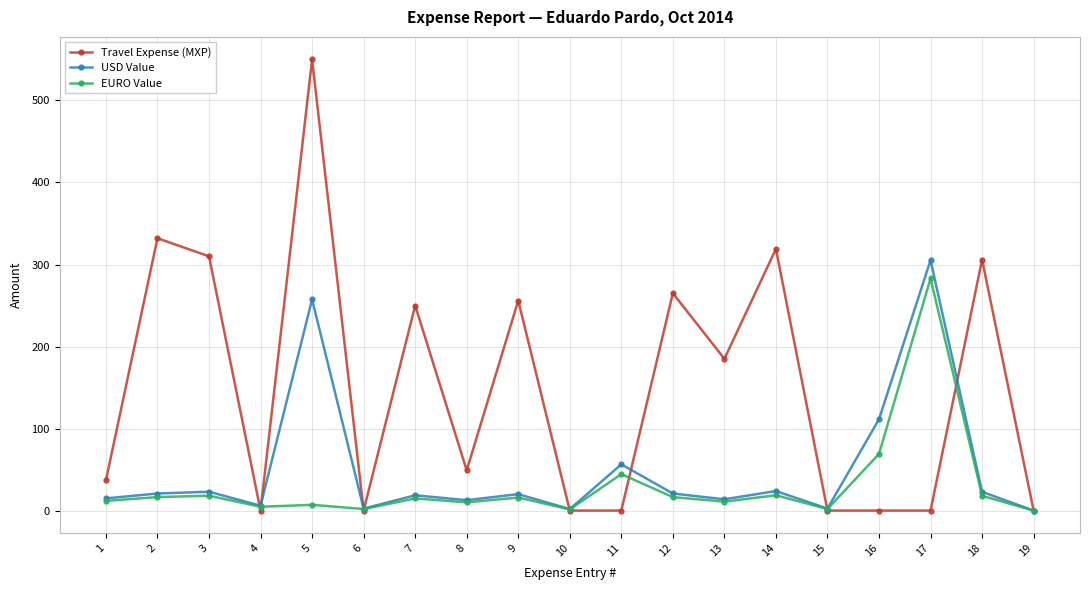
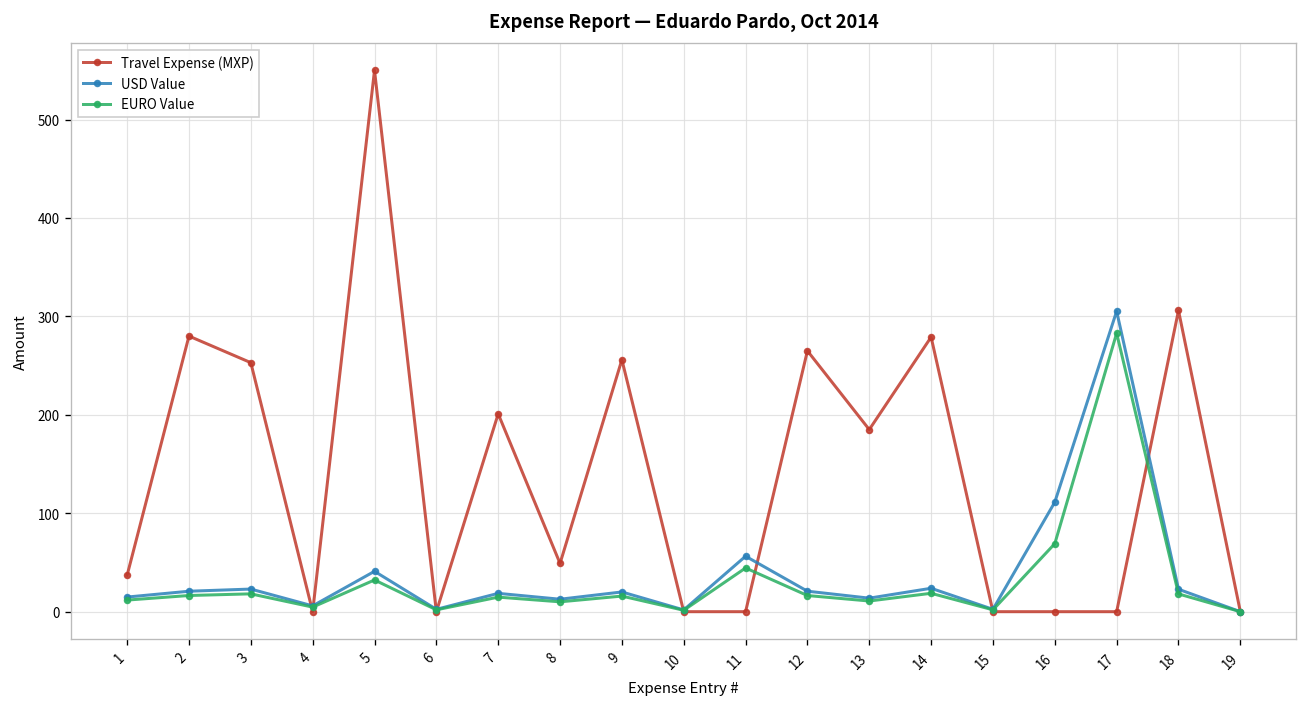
  {
    "Travel Expense (MXP)": {
      "1": 40,
-     "2": 330,
-     "3": 310,
+     "2": 280,
+     "3": 250,
      "4": 0,
      "5": 550,
-     "7": 250,
+     "7": 200,
      "8": 50,
      "9": 260,
      "11": 0,
      "12": 270,
      "13": 190,
-     "14": 320,
+     "14": 280,
      "16": 0,
      "17": 0,
      "18": 310
    },
    "USD Value": {
      "2": 20,
      "3": 20,
-     "5": 260,
+     "5": 40,
      "7": 20,
      "9": 20,
      "11": 60,
      "12": 20,
      "14": 20,
      "16": 110,
      "17": 310,
      "18": 20
    },
    "EURO Value": {
      "2": 20,
      "3": 20,
-     "5": 10,
+     "5": 30,
      "7": 10,
      "9": 20,
      "11": 40,
      "12": 20,
      "14": 20,
      "16": 70,
      "17": 280,
      "18": 20
    }
  }
